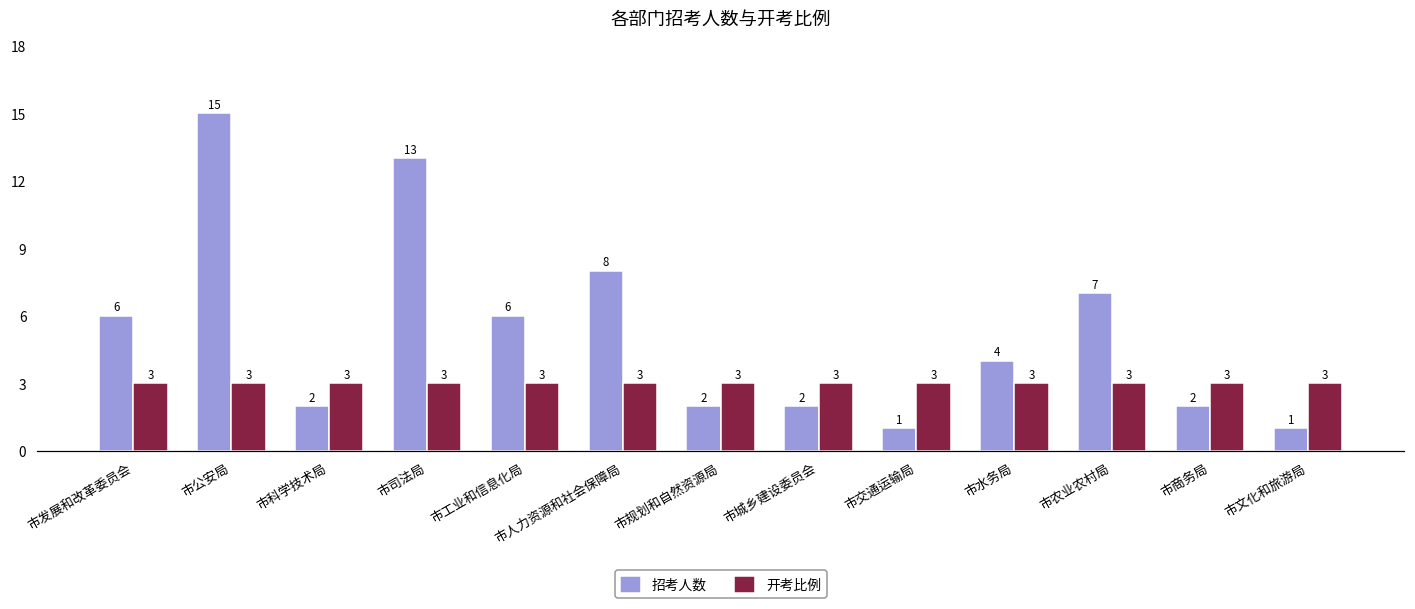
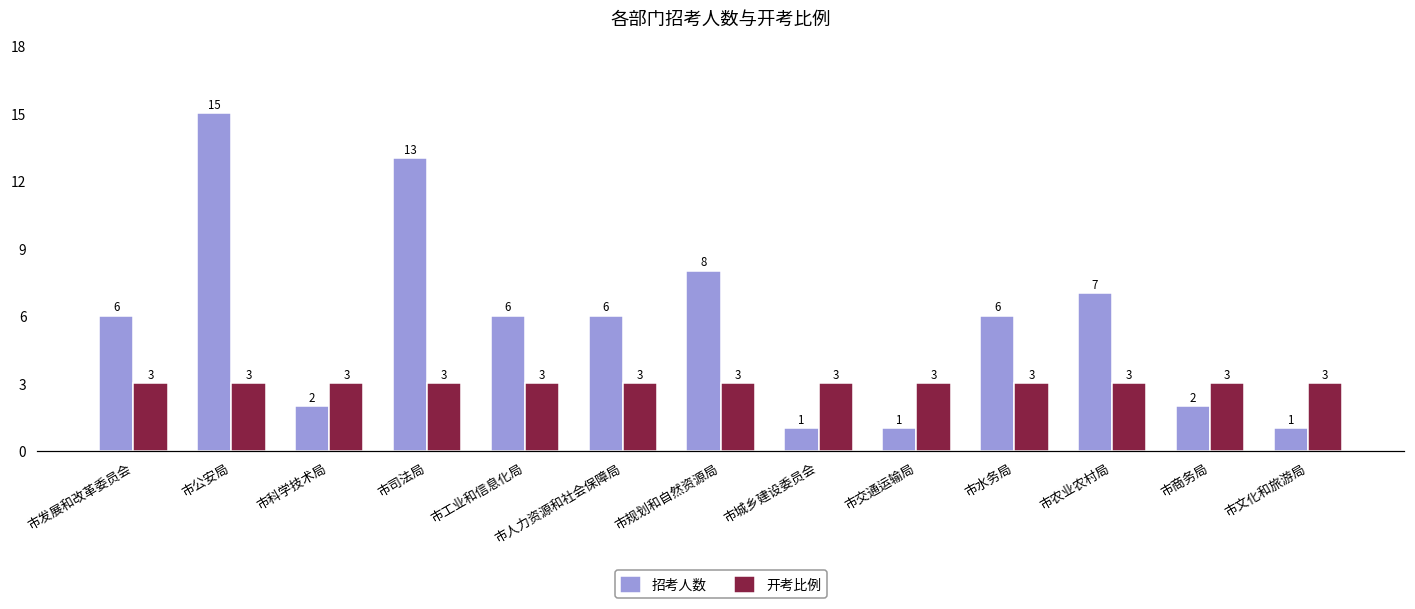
  {
    "招考人数": {
      "市发展和改革委员会": 6,
      "市公安局": 15,
      "市科学技术局": 2,
      "市司法局": 13,
      "市工业和信息化局": 6,
-     "市人力资源和社会保障局": 8,
-     "市规划和自然资源局": 2,
-     "市城乡建设委员会": 2,
+     "市人力资源和社会保障局": 6,
+     "市规划和自然资源局": 8,
+     "市城乡建设委员会": 1,
      "市交通运输局": 1,
-     "市水务局": 4,
+     "市水务局": 6,
      "市农业农村局": 7,
      "市商务局": 2,
      "市文化和旅游局": 1
    },
    "开考比例": {
      "市发展和改革委员会": 3,
      "市公安局": 3,
      "市科学技术局": 3,
      "市司法局": 3,
      "市工业和信息化局": 3,
      "市人力资源和社会保障局": 3,
      "市规划和自然资源局": 3,
      "市城乡建设委员会": 3,
      "市交通运输局": 3,
      "市水务局": 3,
      "市农业农村局": 3,
      "市商务局": 3,
      "市文化和旅游局": 3
    }
  }
